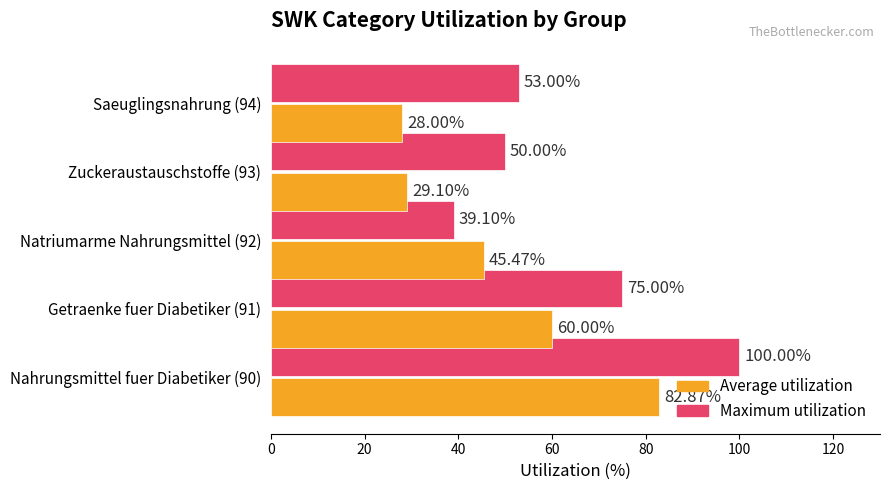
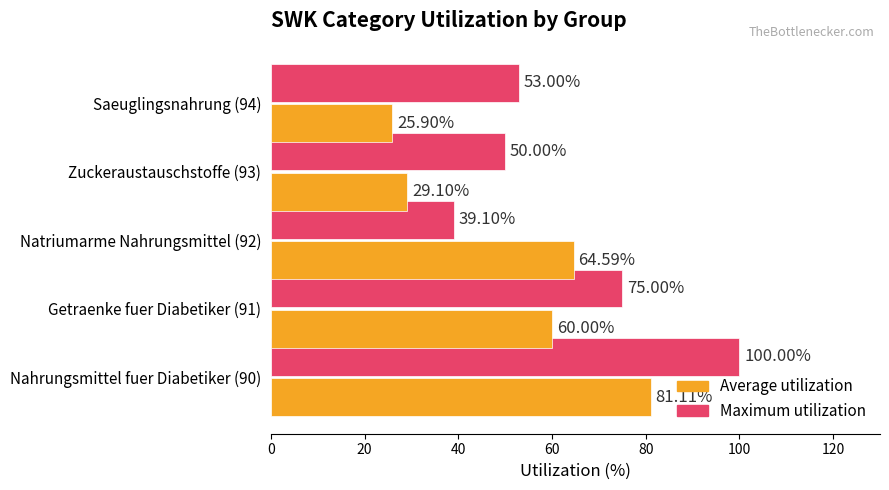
  {
    "Maximum utilization": {
      "Saeuglingsnahrung (94)": "53.00%",
      "Zuckeraustauschstoffe (93)": "50.00%",
      "Natriumarme Nahrungsmittel (92)": "39.10%",
      "Getraenke fuer Diabetiker (91)": "75.00%",
      "Nahrungsmittel fuer Diabetiker (90)": "100.00%"
    },
    "Average utilization": {
-     "Saeuglingsnahrung (94)": "28.00%",
+     "Saeuglingsnahrung (94)": "25.90%",
      "Zuckeraustauschstoffe (93)": "29.10%",
-     "Natriumarme Nahrungsmittel (92)": "45.47%",
+     "Natriumarme Nahrungsmittel (92)": "64.59%",
      "Getraenke fuer Diabetiker (91)": "60.00%",
-     "Nahrungsmittel fuer Diabetiker (90)": "82.87%"
+     "Nahrungsmittel fuer Diabetiker (90)": "81.11%"
    }
  }
